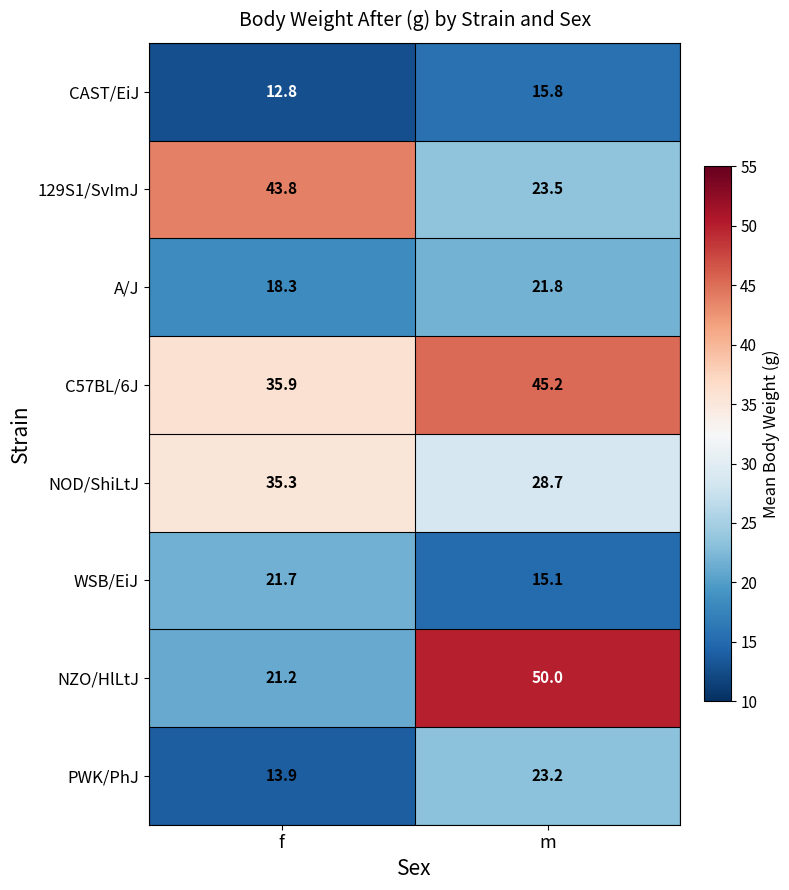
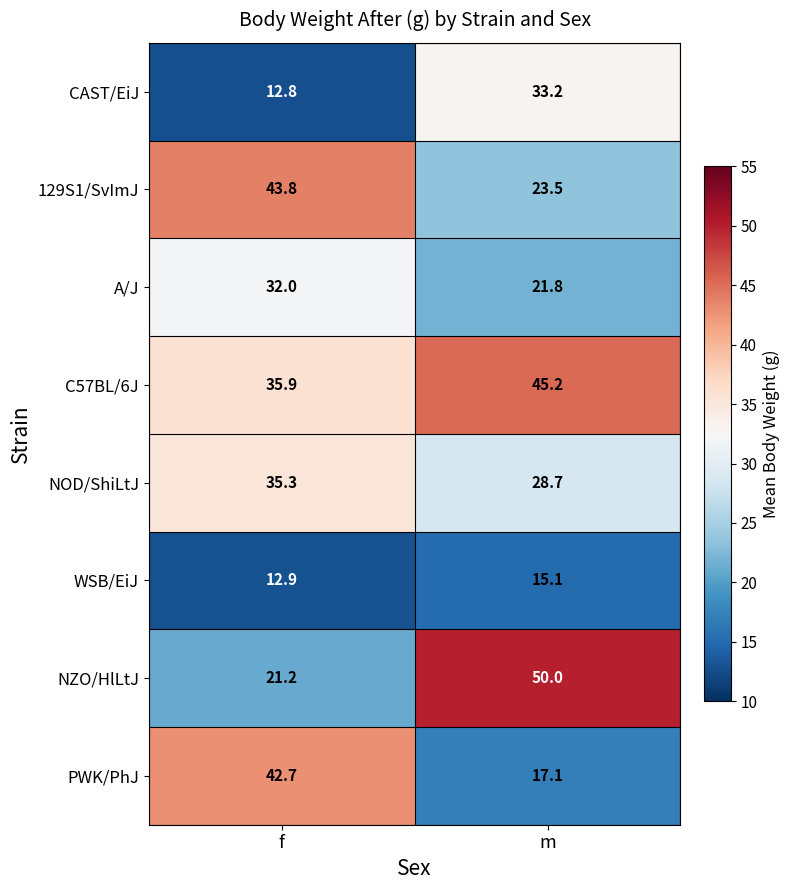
  {
    "CAST/EiJ": {
      "f": 12.8,
-     "m": 15.8
+     "m": 33.2
    },
    "129S1/SvImJ": {
      "f": 43.8,
      "m": 23.5
    },
    "A/J": {
-     "f": 18.3,
+     "f": 32.0,
      "m": 21.8
    },
    "C57BL/6J": {
      "f": 35.9,
      "m": 45.2
    },
    "NOD/ShiLtJ": {
      "f": 35.3,
      "m": 28.7
    },
    "WSB/EiJ": {
-     "f": 21.7,
+     "f": 12.9,
      "m": 15.1
    },
    "NZO/HlLtJ": {
      "f": 21.2,
      "m": 50.0
    },
    "PWK/PhJ": {
-     "f": 13.9,
-     "m": 23.2
+     "f": 42.7,
+     "m": 17.1
    }
  }
